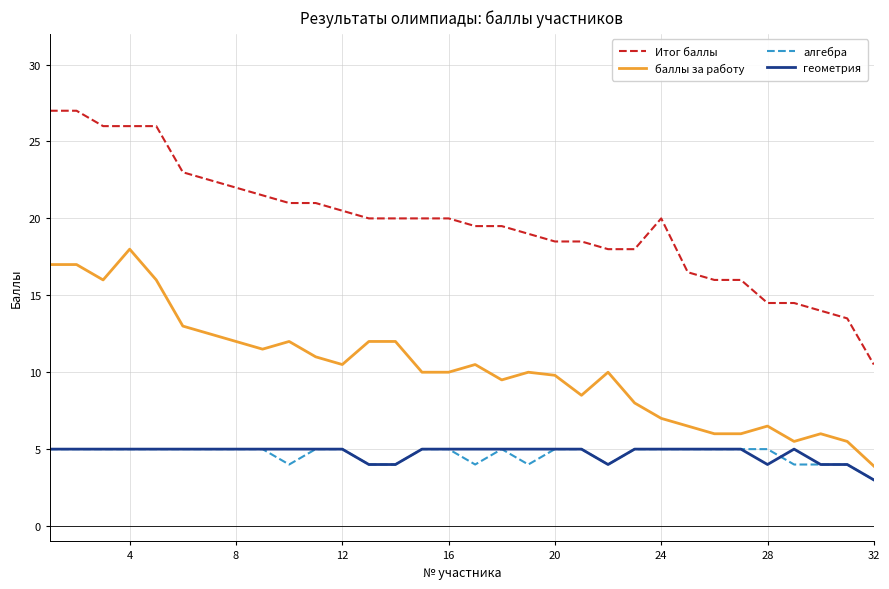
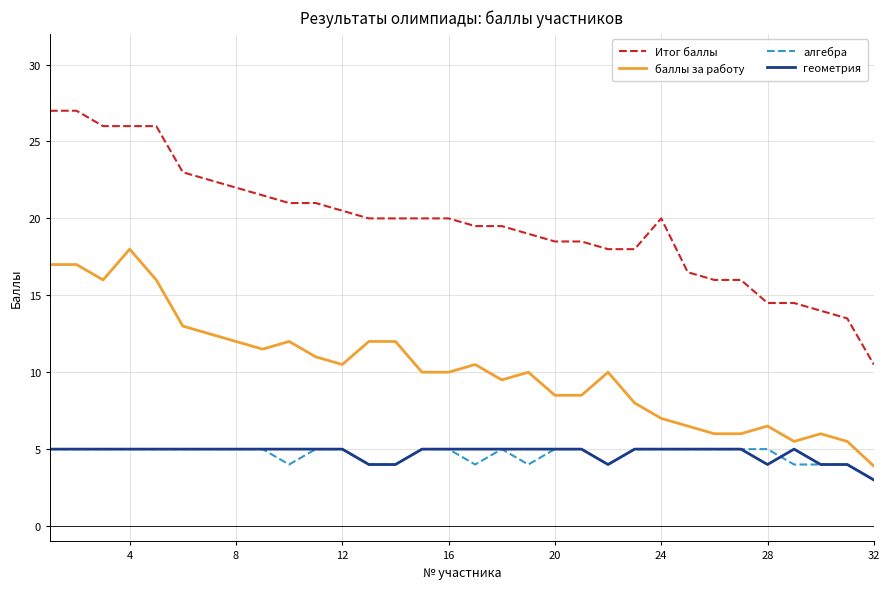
  {
    "Итог баллы": {
      "4": 26.0,
      "8": 22.0,
      "12": 20.5,
      "16": 20.0,
      "20": 18.5,
      "24": 20.0,
      "28": 14.5,
      "32": 10.5
    },
    "баллы за работу": {
      "4": 18.0,
      "8": 12.0,
      "12": 10.5,
      "16": 10.0,
-     "20": 9.8,
+     "20": 8.5,
      "24": 7.0,
      "28": 6.5,
      "32": 3.9
    },
    "алгебра": {
      "28": 5.0
    },
    "геометрия": {
      "28": 4.0
    }
  }
